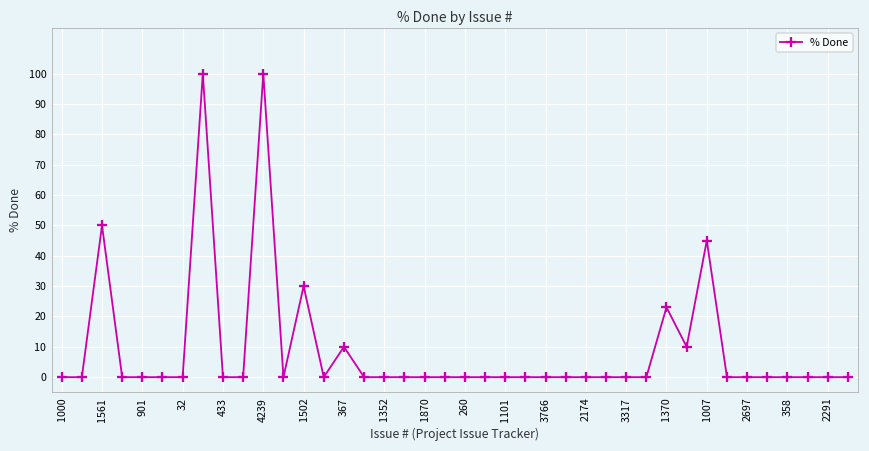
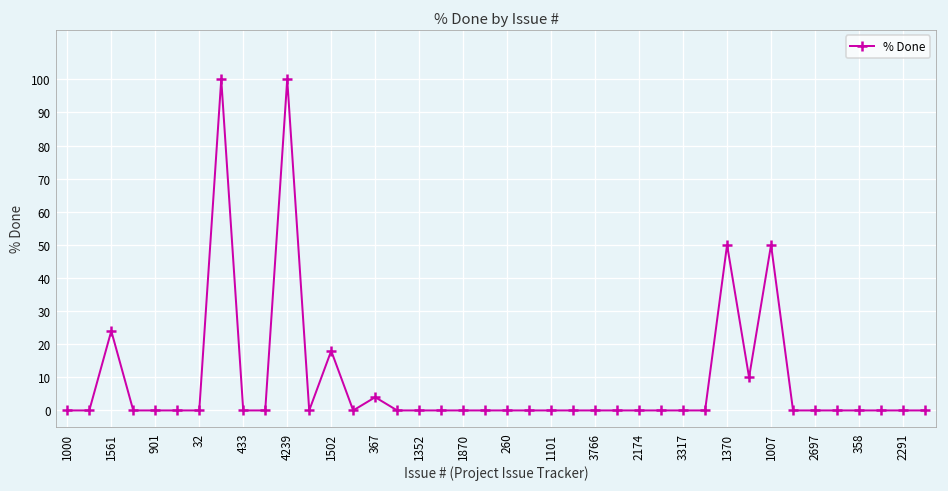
  {
    "1000": 0,
-   "1561": 50,
+   "1561": 24,
    "901": 0,
    "32": 0,
    "433": 0,
    "4239": 100,
-   "1502": 30,
-   "367": 10,
+   "1502": 18,
+   "367": 4,
    "1352": 0,
    "1870": 0,
    "260": 0,
    "1101": 0,
    "3766": 0,
    "2174": 0,
    "3317": 0,
-   "1370": 23,
-   "1007": 45,
+   "1370": 50,
+   "1007": 50,
    "2697": 0,
    "358": 0,
    "2291": 0
  }
